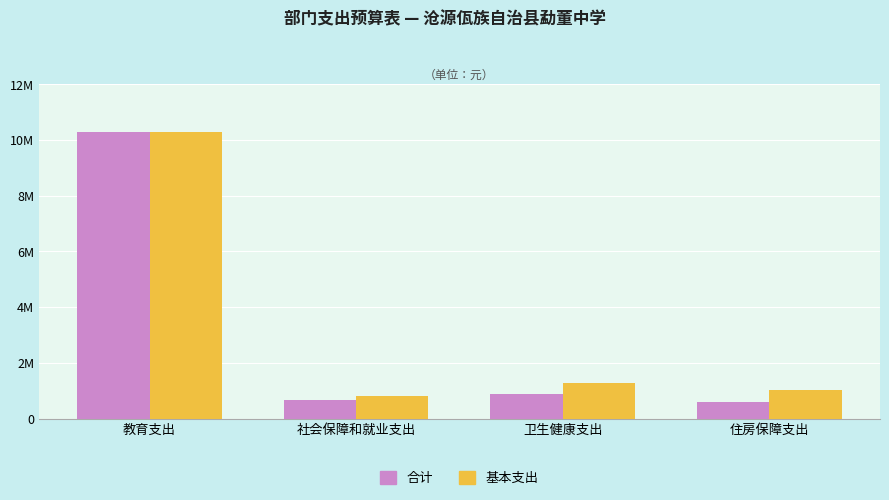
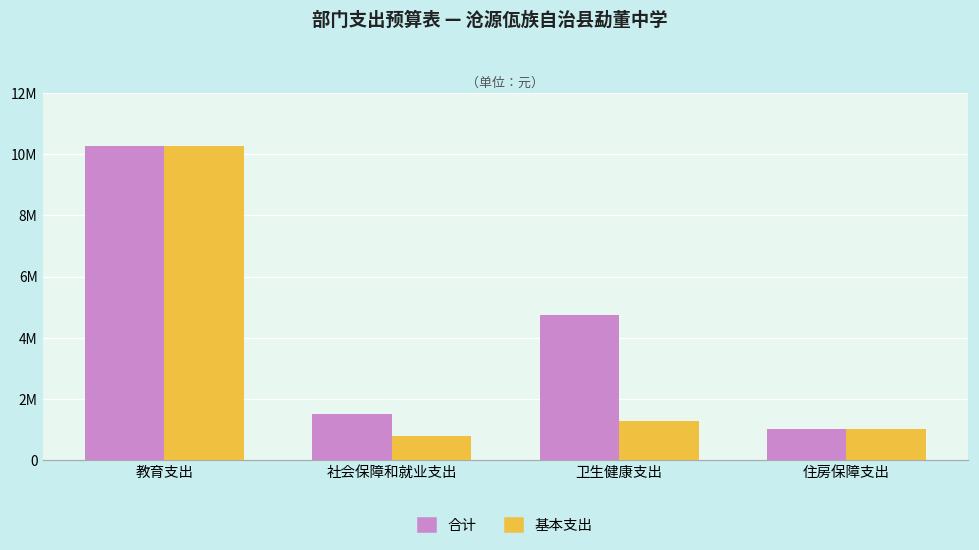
  {
    "合计": {
      "教育支出": 10300000,
-     "社会保障和就业支出": 700000,
-     "卫生健康支出": 900000,
-     "住房保障支出": 600000
+     "社会保障和就业支出": 1500000,
+     "卫生健康支出": 4700000,
+     "住房保障支出": 1000000
    },
    "基本支出": {
      "教育支出": 10300000,
      "社会保障和就业支出": 800000,
      "卫生健康支出": 1300000,
      "住房保障支出": 1000000
    }
  }
